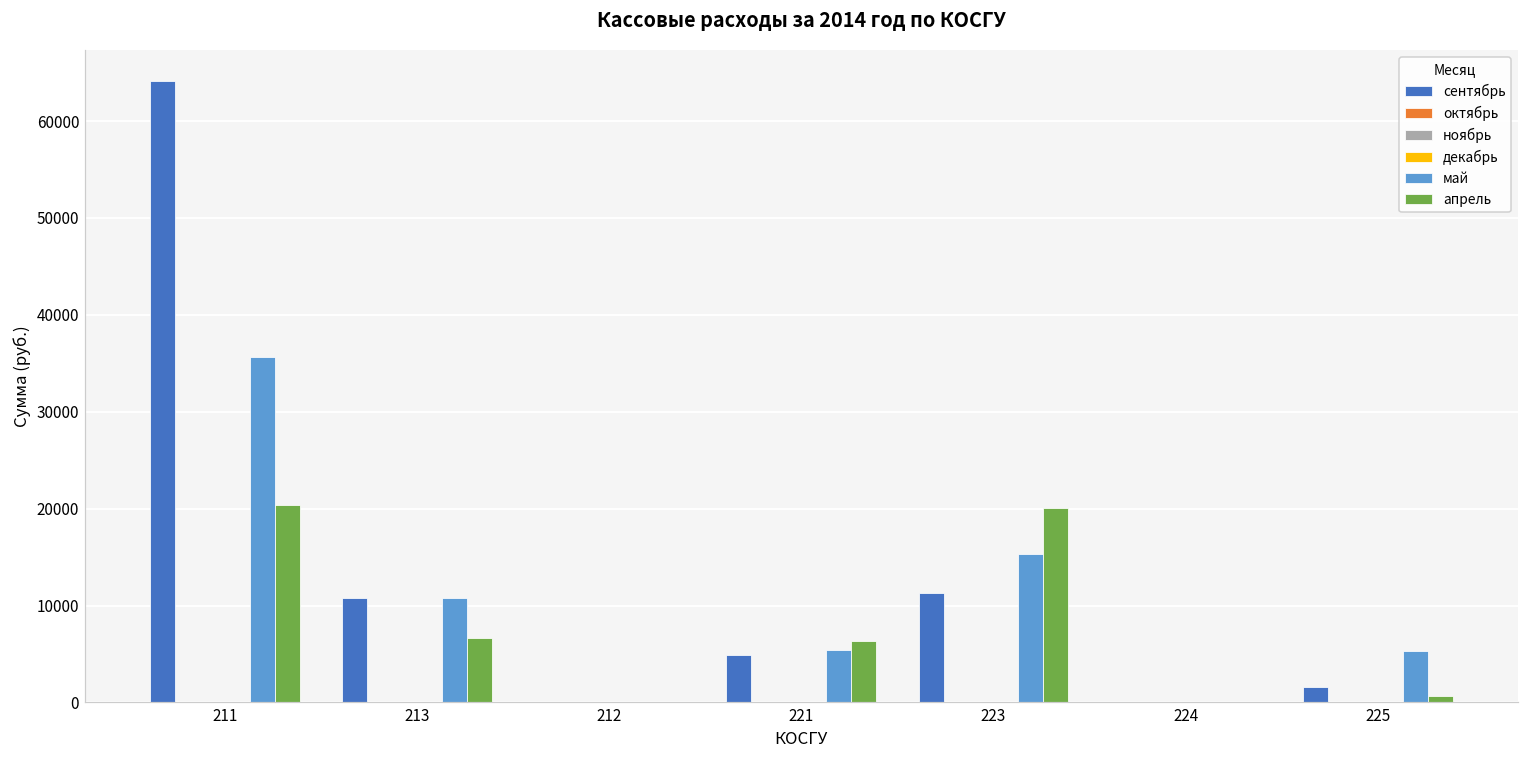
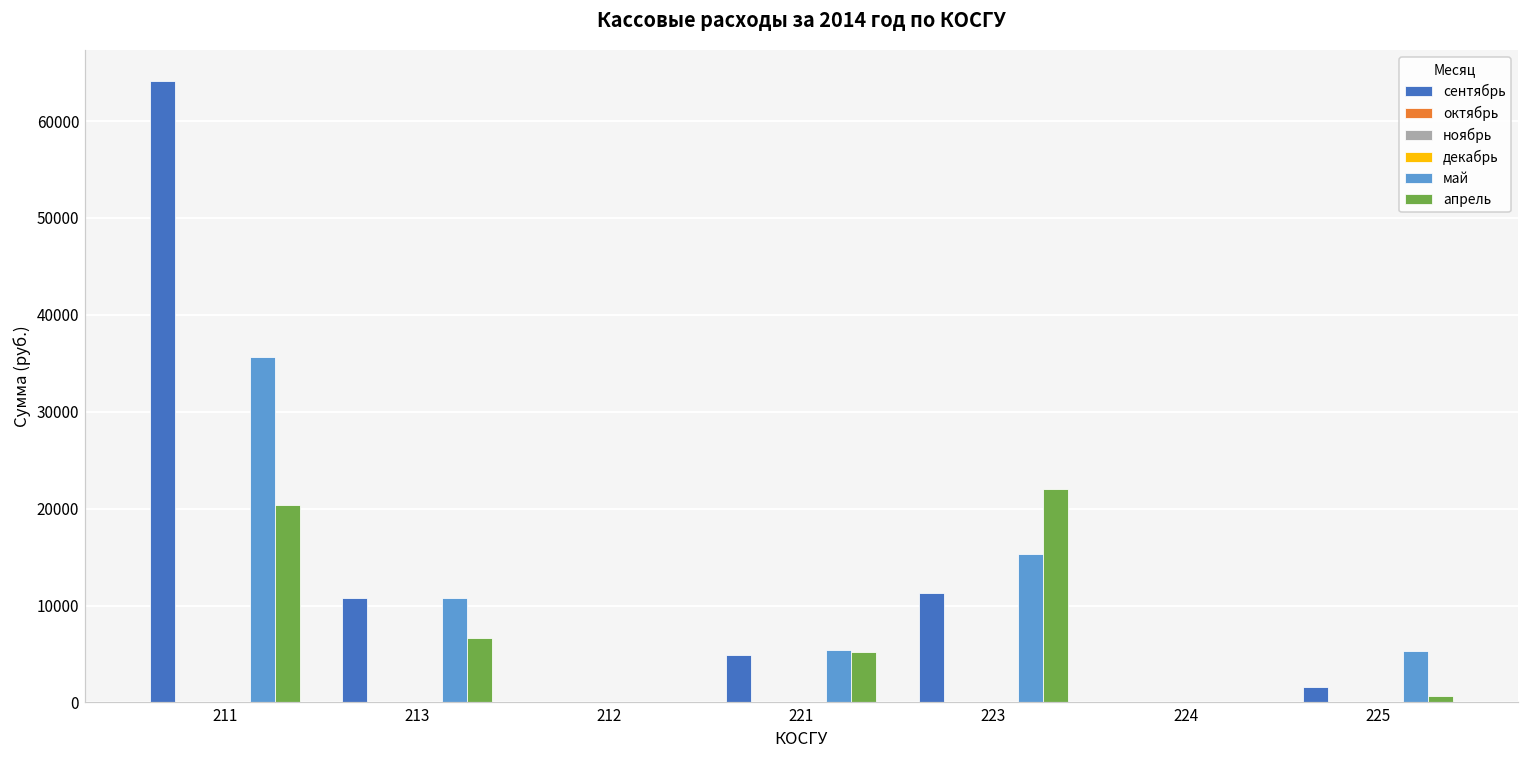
  {
    "октябрь": {
      "211": 0,
      "213": 0,
      "212": 0,
      "221": 0,
      "223": 0,
      "224": 0,
      "225": 0
    },
    "ноябрь": {
      "211": 0,
      "213": 0,
      "212": 0,
      "221": 0,
      "223": 0,
      "224": 0,
      "225": 0
    },
    "декабрь": {
      "211": 0,
      "213": 0,
      "212": 0,
      "221": 0,
      "223": 0,
      "224": 0,
      "225": 0
    },
    "апрель": {
      "211": 20000,
      "213": 7000,
      "212": 0,
-     "221": 6000,
-     "223": 20000,
+     "221": 5000,
+     "223": 22000,
      "224": 0,
      "225": 1000
    }
  }
